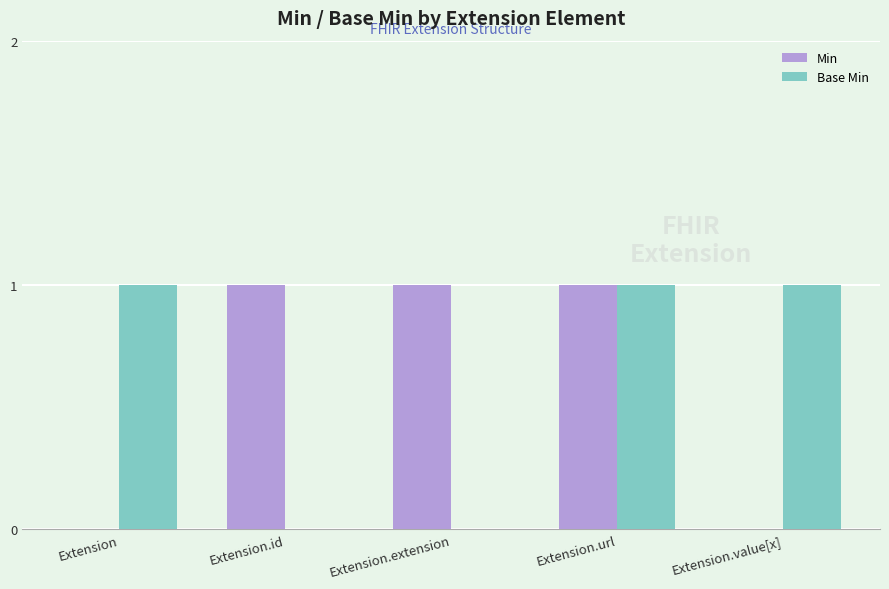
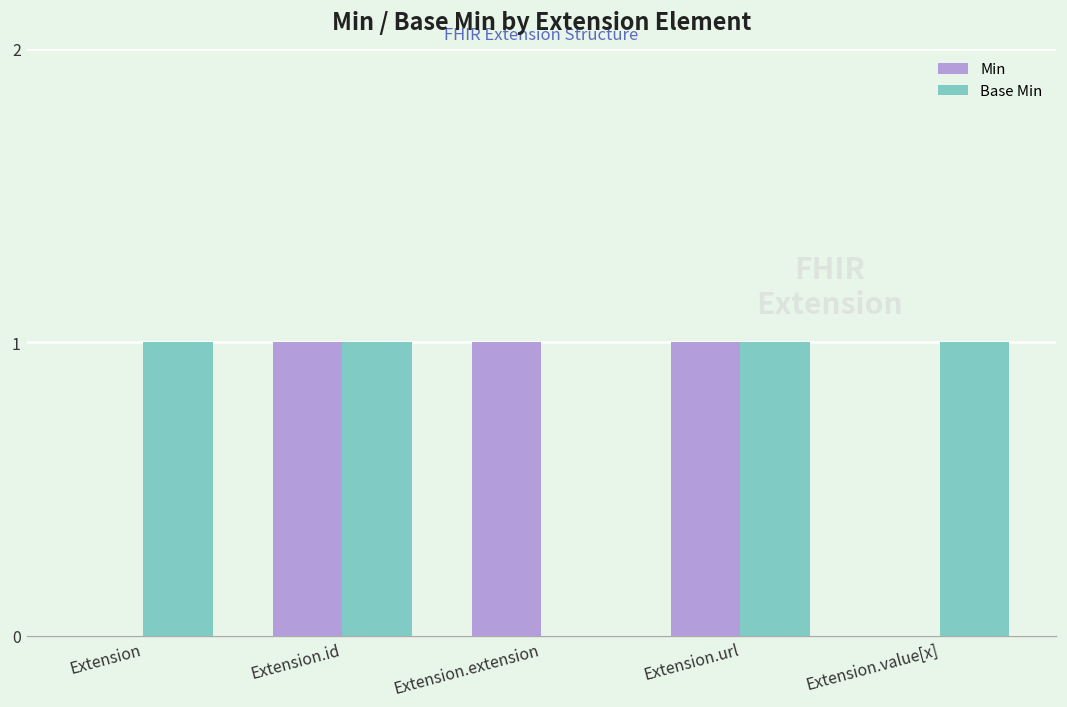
  {
    "Min": {
      "Extension": 0,
      "Extension.id": 1,
      "Extension.extension": 1,
      "Extension.url": 1,
      "Extension.value[x]": 0
    },
    "Base Min": {
      "Extension": 1,
-     "Extension.id": 0,
+     "Extension.id": 1,
      "Extension.extension": 0,
      "Extension.url": 1,
      "Extension.value[x]": 1
    }
  }
